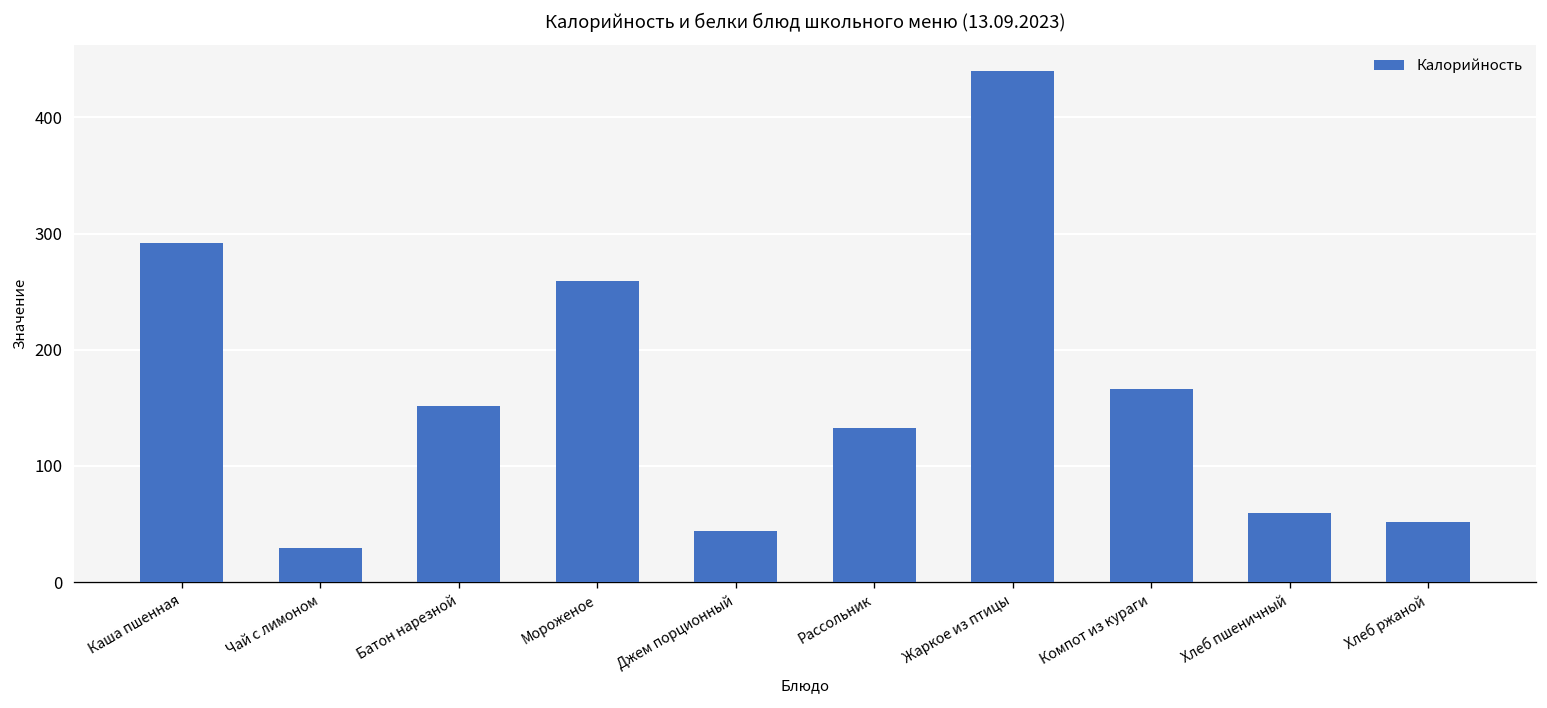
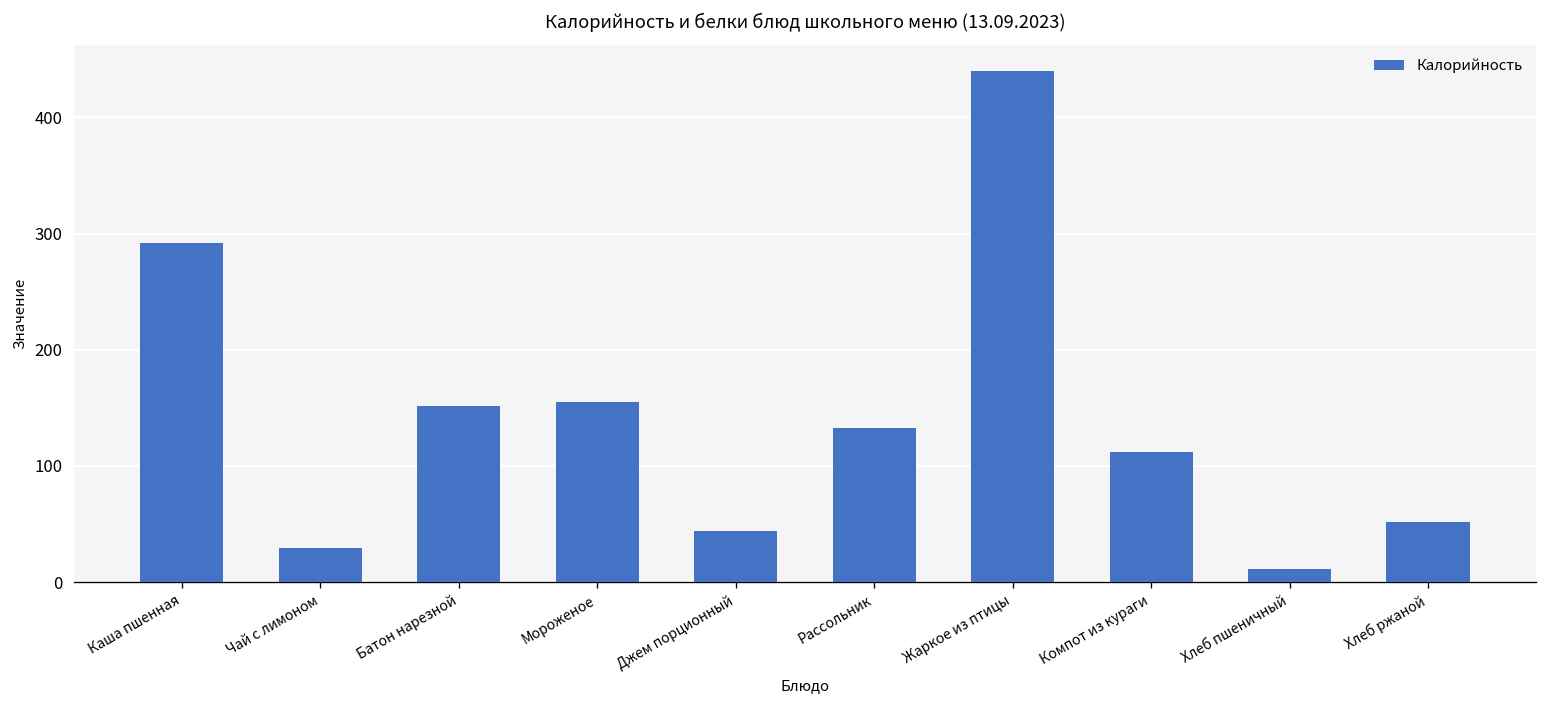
  {
    "Каша пшенная": 290,
    "Чай с лимоном": 30,
    "Батон нарезной": 150,
-   "Мороженое": 260,
+   "Мороженое": 160,
    "Джем порционный": 40,
    "Рассольник": 130,
    "Жаркое из птицы": 440,
-   "Компот из кураги": 170,
-   "Хлеб пшеничный": 60,
+   "Компот из кураги": 110,
+   "Хлеб пшеничный": 10,
    "Хлеб ржаной": 50
  }
